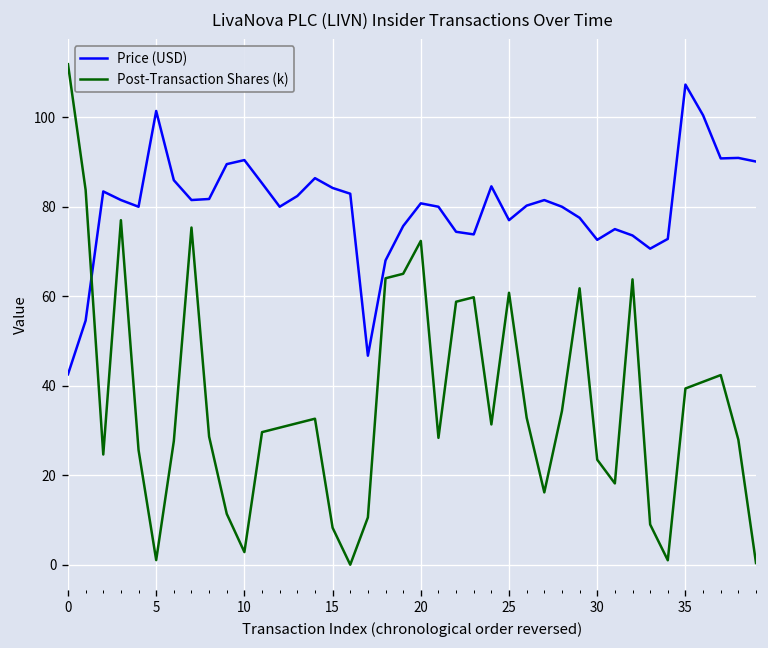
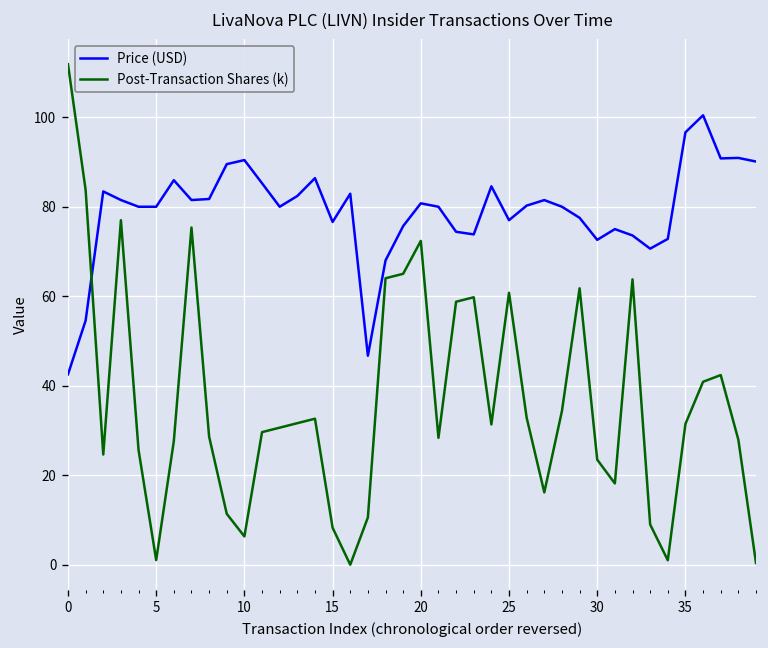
  {
    "Price (USD)": {
      "0": 43,
-     "5": 101,
+     "5": 80,
      "10": 90,
-     "15": 84,
+     "15": 77,
      "20": 81,
      "25": 77,
      "30": 73,
-     "35": 107
+     "35": 97
    },
    "Post-Transaction Shares (k)": {
      "0": 112,
      "5": 1,
-     "10": 3,
+     "10": 6,
      "15": 8,
      "20": 72,
      "25": 61,
      "30": 23,
-     "35": 39
+     "35": 31
    }
  }
